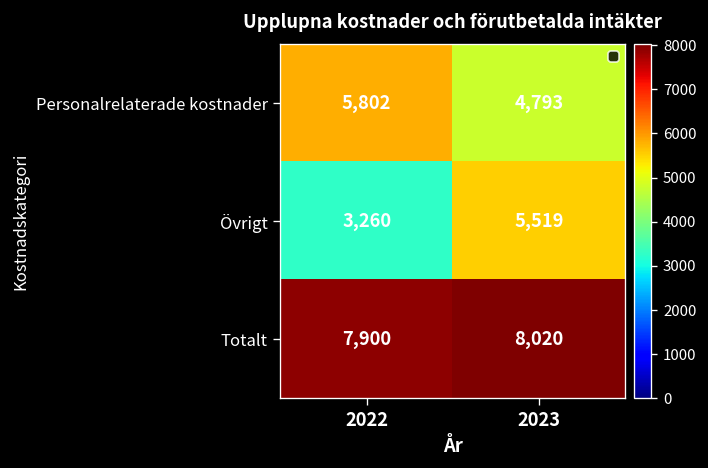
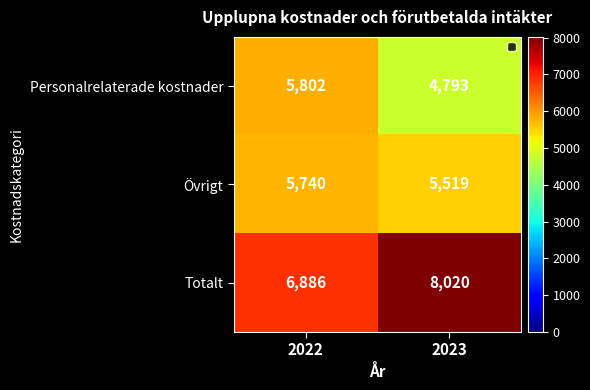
  {
    "Personalrelaterade kostnader": {
      "2022": "5,802",
      "2023": "4,793"
    },
    "Övrigt": {
-     "2022": "3,260",
+     "2022": "5,740",
      "2023": "5,519"
    },
    "Totalt": {
-     "2022": "7,900",
+     "2022": "6,886",
      "2023": "8,020"
    }
  }
